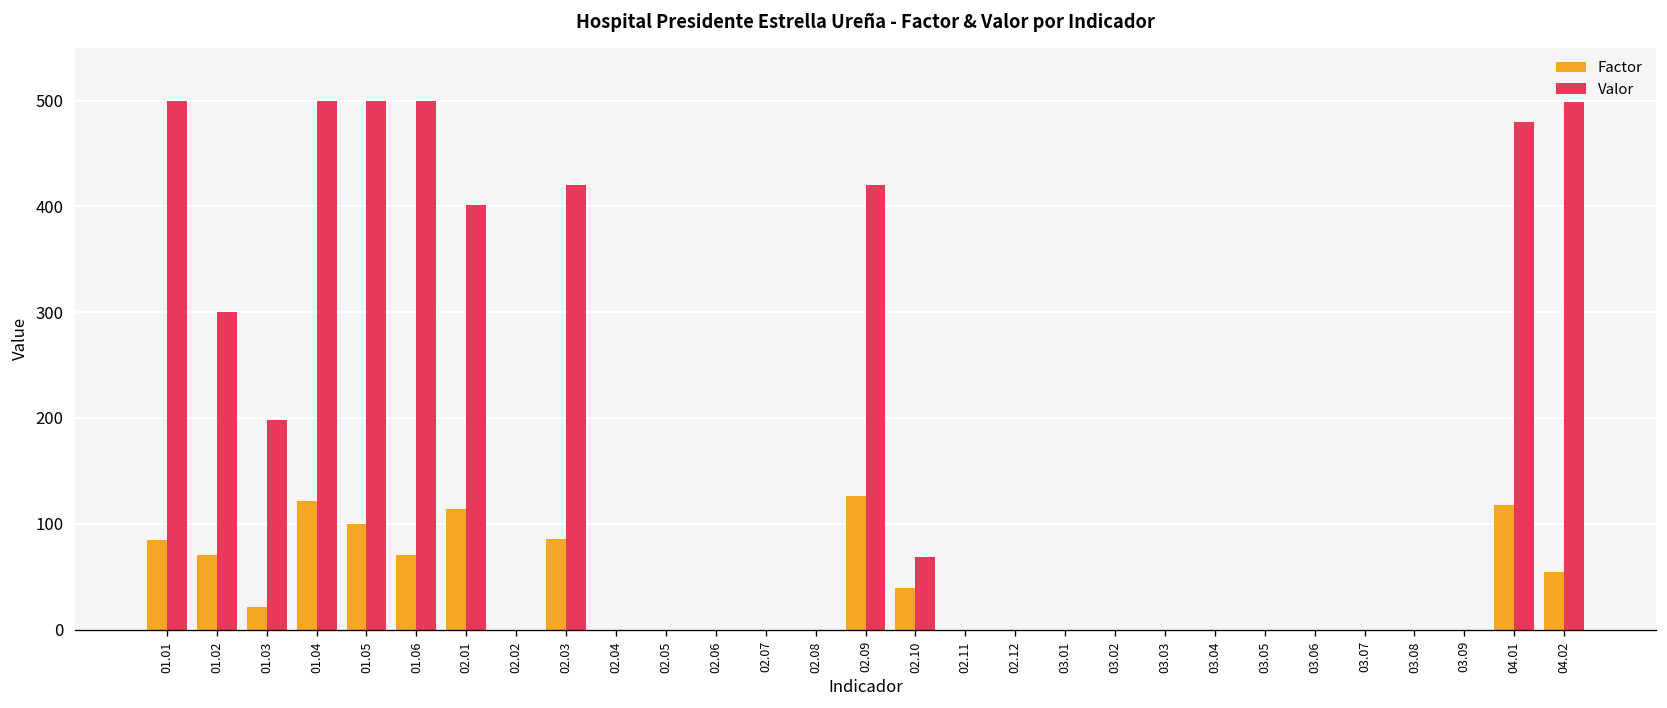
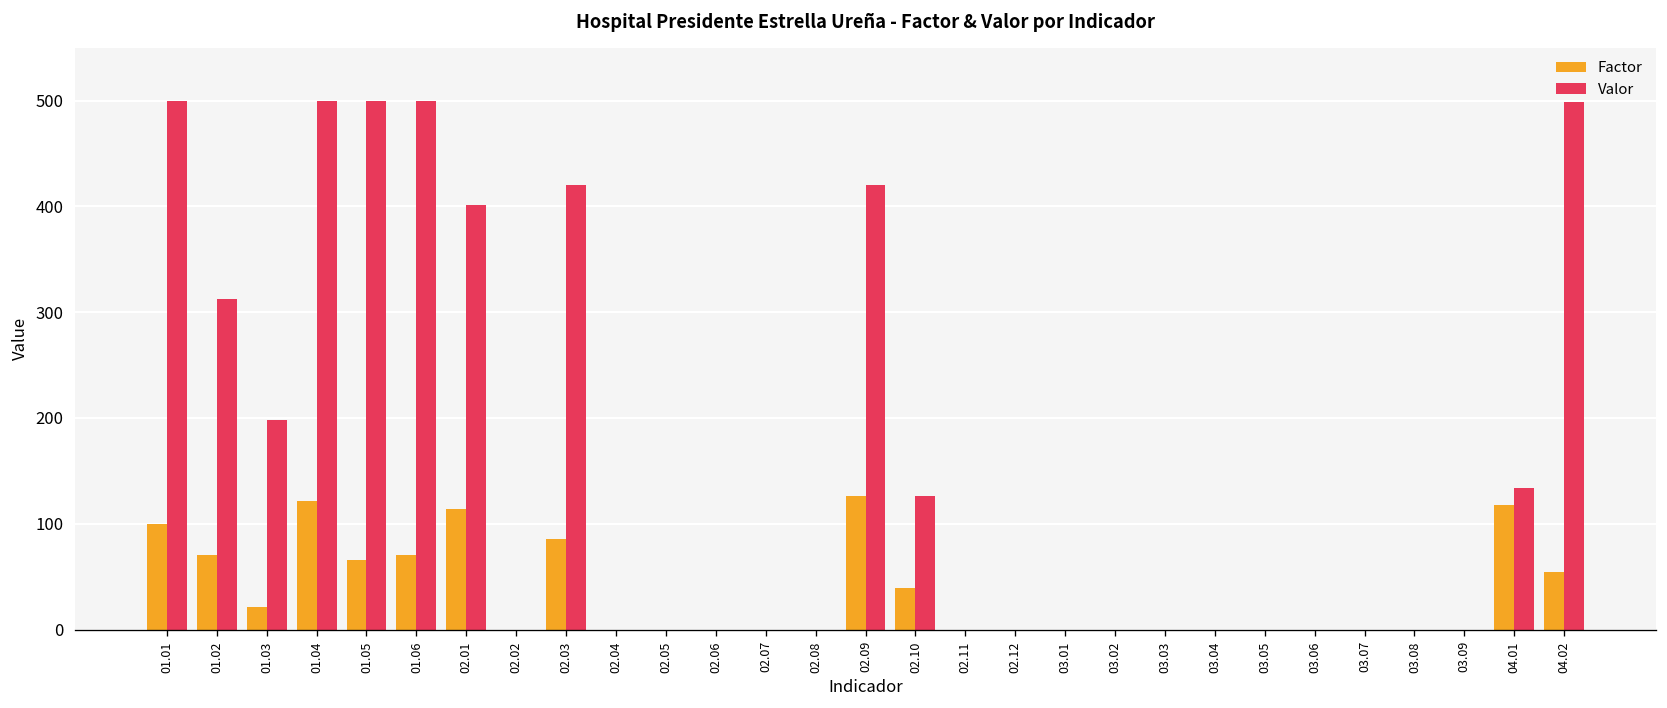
  {
    "Factor": {
-     "01.01": 90,
+     "01.01": 100,
      "01.02": 70,
      "01.03": 20,
      "01.04": 120,
-     "01.05": 100,
+     "01.05": 70,
      "01.06": 70,
      "02.01": 110,
      "02.02": 0,
      "02.03": 90,
      "02.04": 0,
      "02.05": 0,
      "02.06": 0,
      "02.07": 0,
      "02.08": 0,
      "02.09": 130,
      "02.10": 40,
      "02.11": 0,
      "02.12": 0,
      "03.01": 0,
      "03.02": 0,
      "03.03": 0,
      "03.04": 0,
      "03.05": 0,
      "03.06": 0,
      "03.07": 0,
      "03.08": 0,
      "03.09": 0,
      "04.01": 120,
      "04.02": 50
    },
    "Valor": {
      "01.01": 500,
-     "01.02": 300,
+     "01.02": 310,
      "01.03": 200,
      "01.04": 500,
      "01.05": 500,
      "01.06": 500,
      "02.01": 400,
      "02.02": 0,
      "02.03": 420,
      "02.04": 0,
      "02.05": 0,
      "02.06": 0,
      "02.07": 0,
      "02.08": 0,
      "02.09": 420,
-     "02.10": 70,
+     "02.10": 130,
      "02.11": 0,
      "02.12": 0,
      "03.01": 0,
      "03.02": 0,
      "03.03": 0,
      "03.04": 0,
      "03.05": 0,
      "03.06": 0,
      "03.07": 0,
      "03.08": 0,
      "03.09": 0,
-     "04.01": 480,
+     "04.01": 130,
      "04.02": 500
    }
  }
